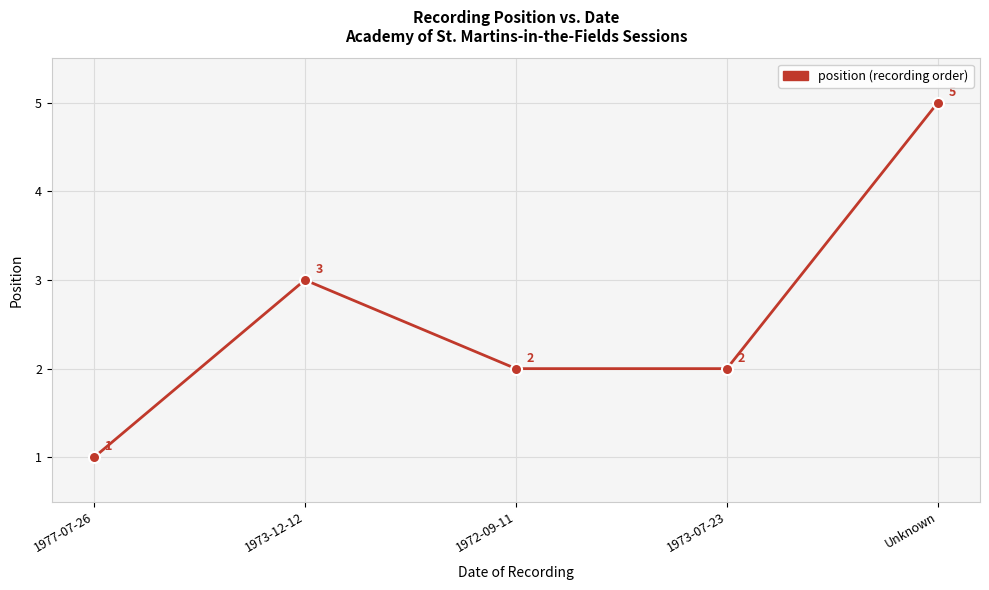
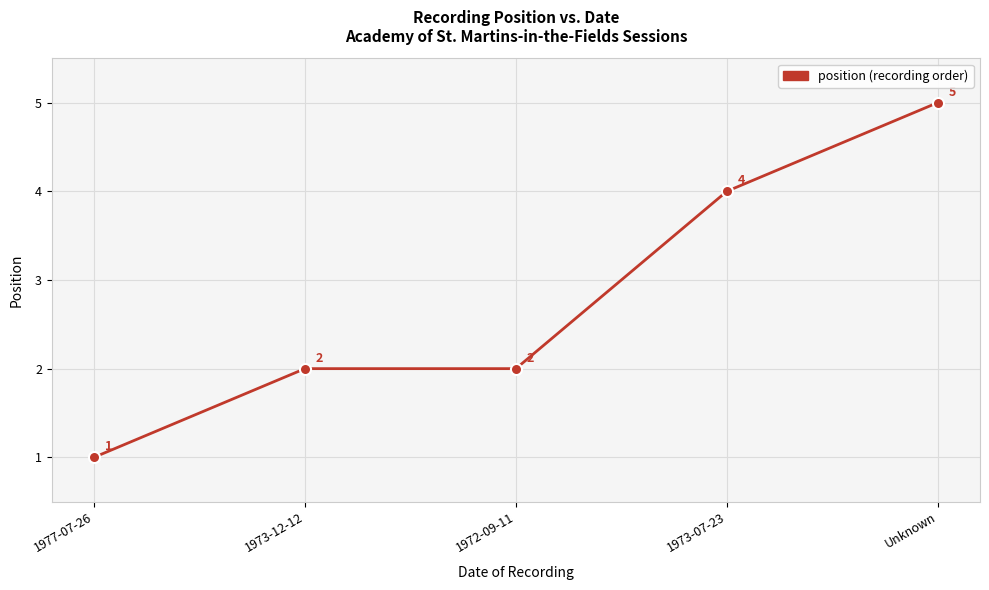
  {
    "1977-07-26": 1,
-   "1973-12-12": 3,
+   "1973-12-12": 2,
    "1972-09-11": 2,
-   "1973-07-23": 2
+   "1973-07-23": 4
  }
